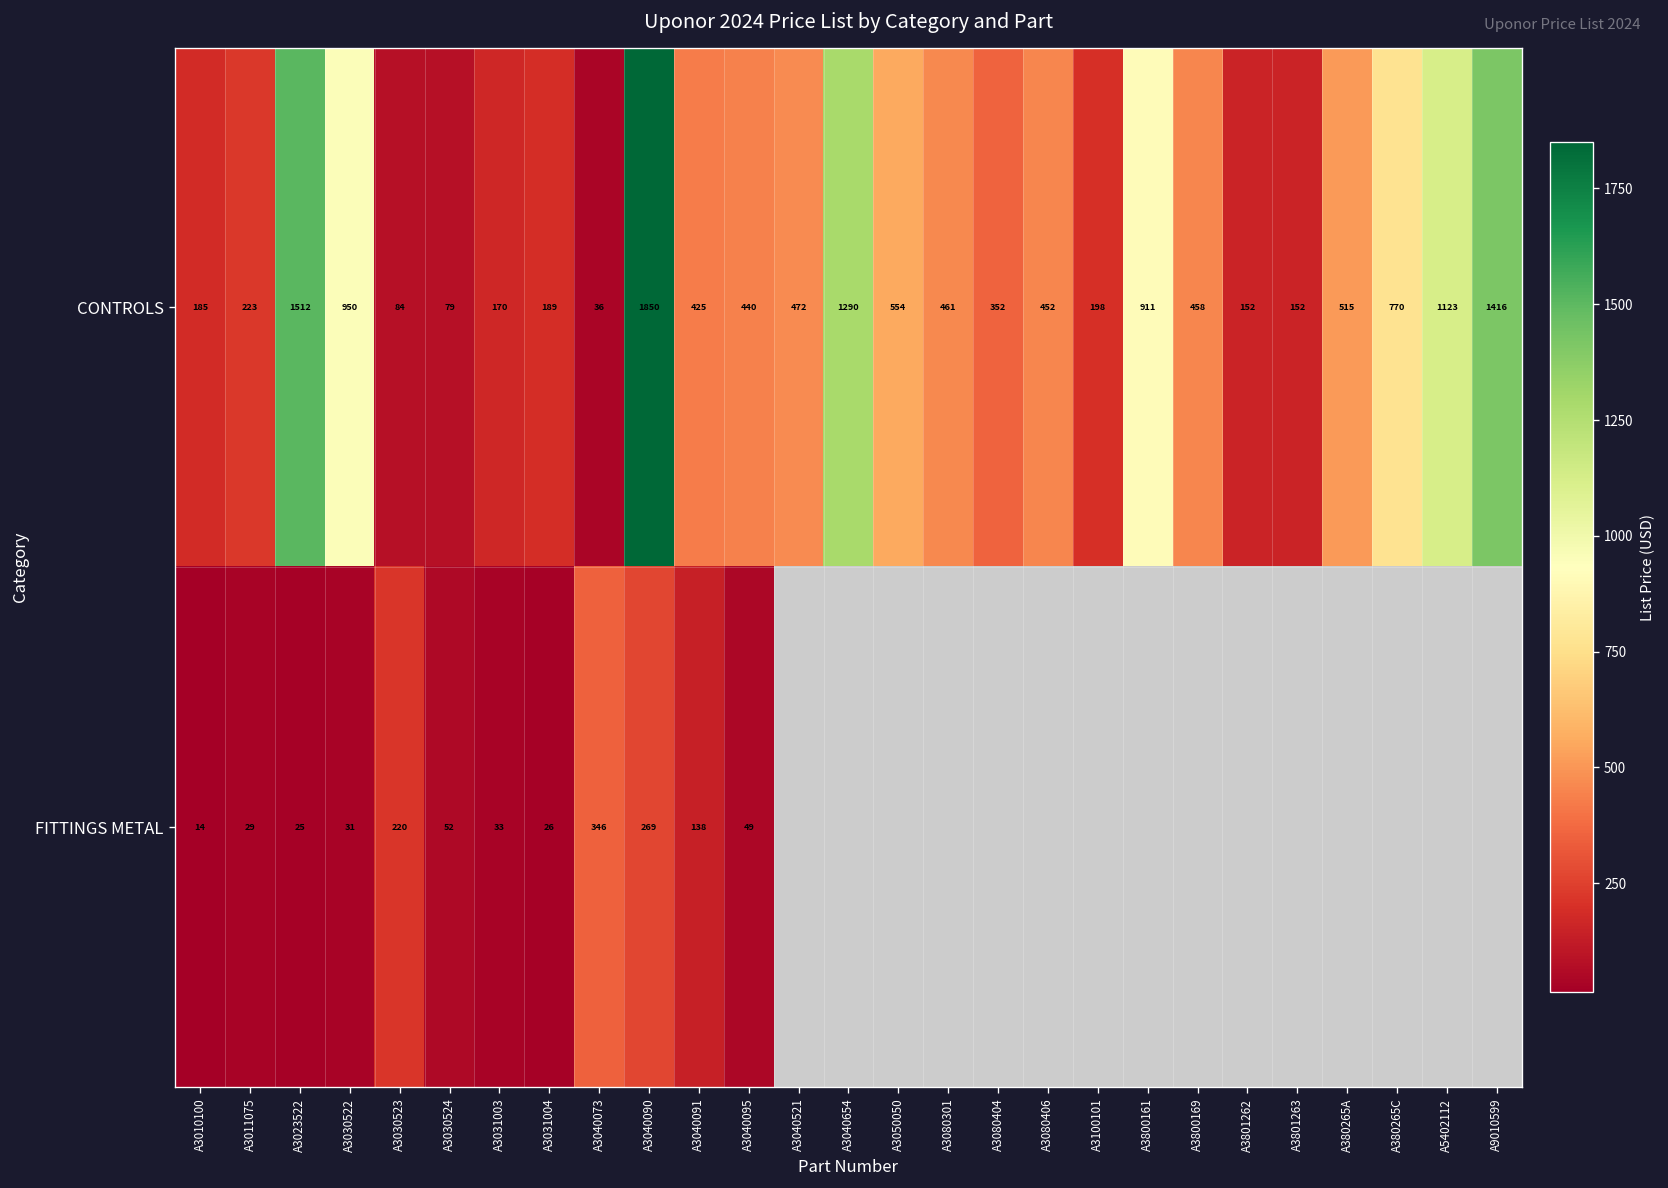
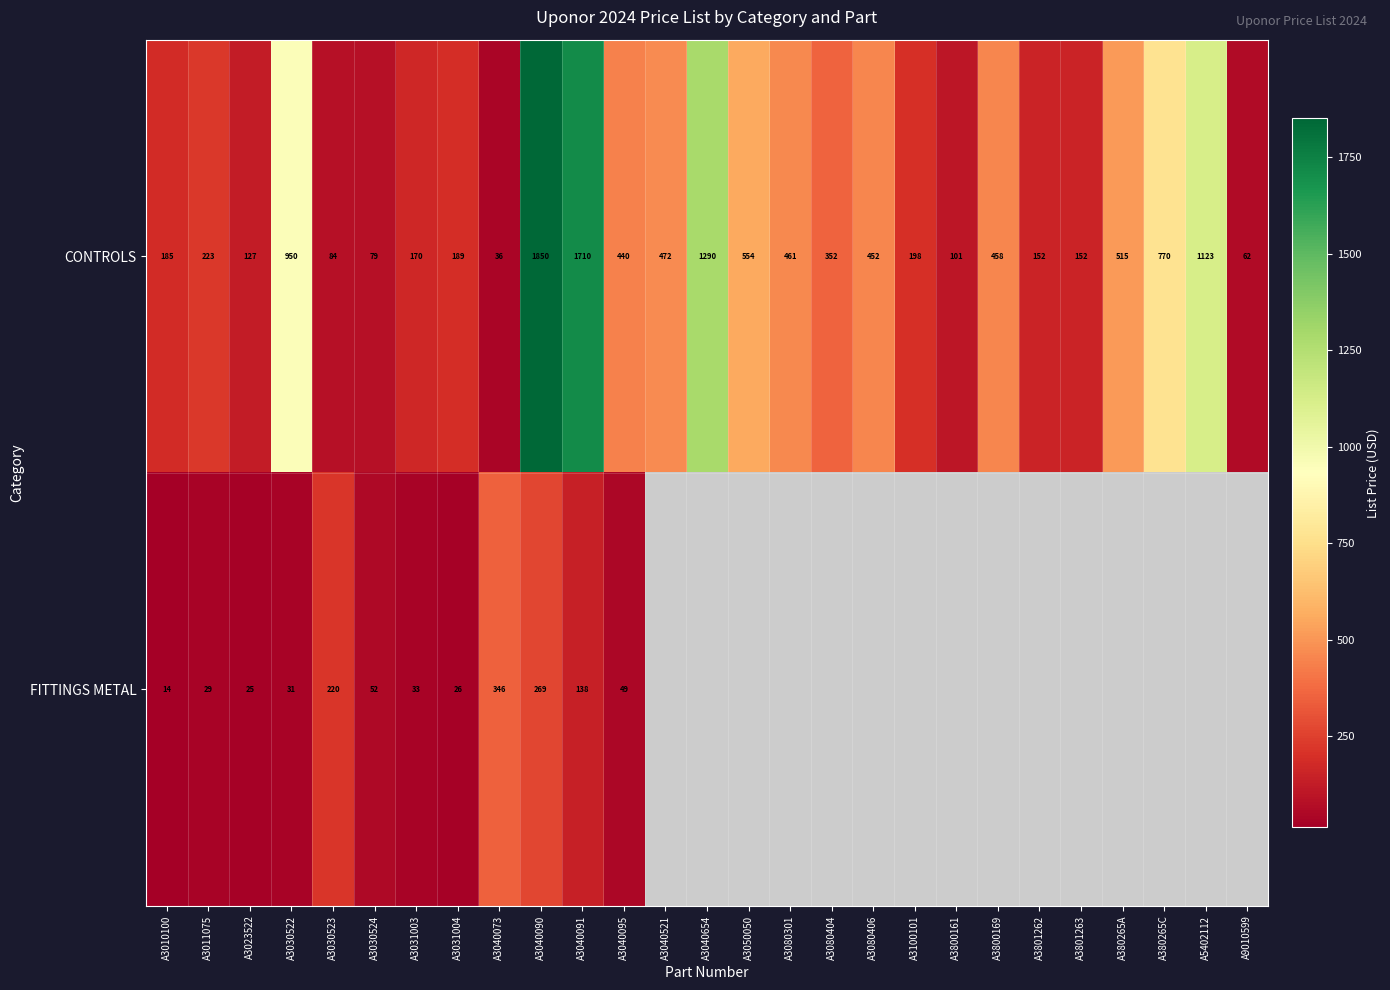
  {
    "CONTROLS": {
      "A3010100": 185,
      "A3011075": 223,
-     "A3023522": 1512,
+     "A3023522": 127,
      "A3030522": 950,
      "A3030523": 84,
      "A3030524": 79,
      "A3031003": 170,
      "A3031004": 189,
      "A3040073": 36,
      "A3040090": 1850,
-     "A3040091": 425,
+     "A3040091": 1710,
      "A3040095": 440,
      "A3040521": 472,
      "A3040654": 1290,
      "A3050050": 554,
      "A3080301": 461,
      "A3080404": 352,
      "A3080406": 452,
      "A3100101": 198,
-     "A3800161": 911,
+     "A3800161": 101,
      "A3800169": 458,
      "A3801262": 152,
      "A3801263": 152,
      "A380265A": 515,
      "A380265C": 770,
      "A5402112": 1123,
-     "A9010599": 1416
+     "A9010599": 62
    },
    "FITTINGS METAL": {
      "A3010100": 14,
      "A3011075": 29,
      "A3023522": 25,
      "A3030522": 31,
      "A3030523": 220,
      "A3030524": 52,
      "A3031003": 33,
      "A3031004": 26,
      "A3040073": 346,
      "A3040090": 269,
      "A3040091": 138,
      "A3040095": 49
    }
  }
